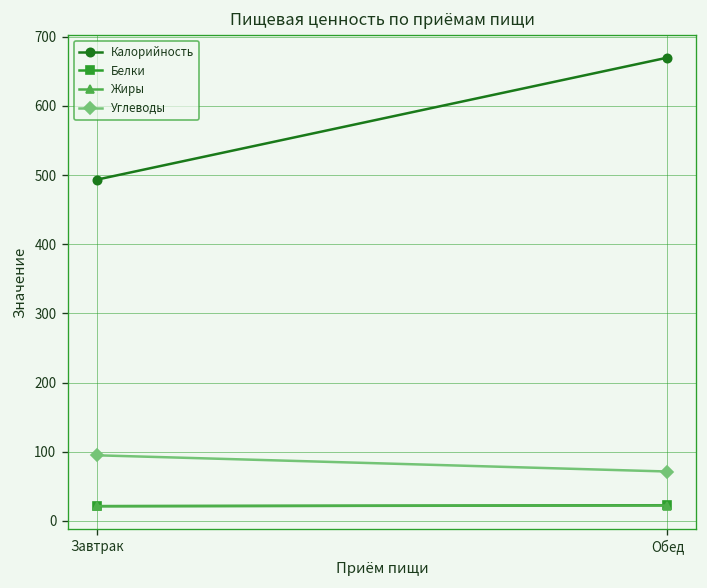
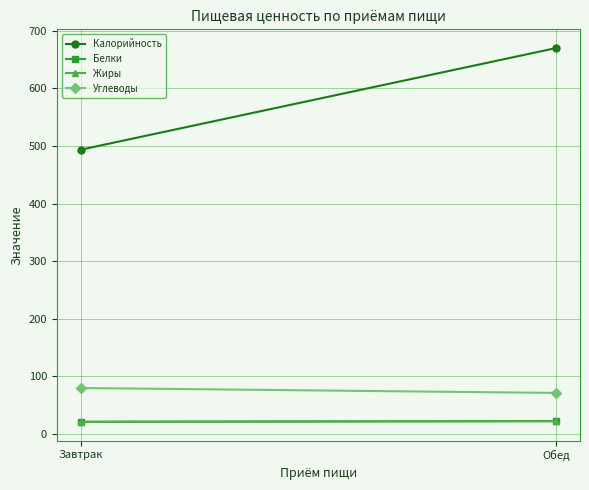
  {
    "Калорийность": {
      "Завтрак": 490,
      "Обед": 670
    },
    "Жиры": {
      "Завтрак": 20,
      "Обед": 20
    },
    "Углеводы": {
-     "Завтрак": 90,
+     "Завтрак": 80,
      "Обед": 70
    }
  }
